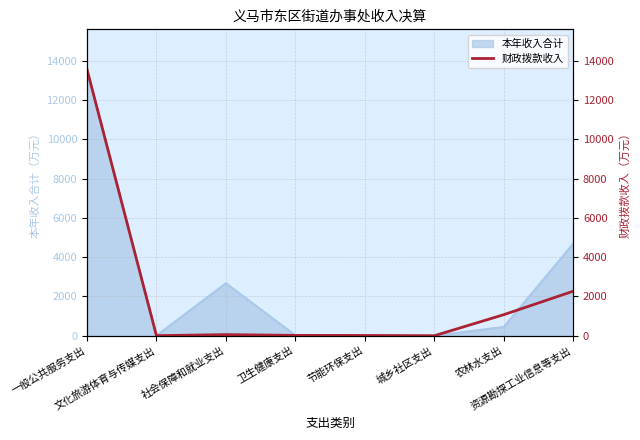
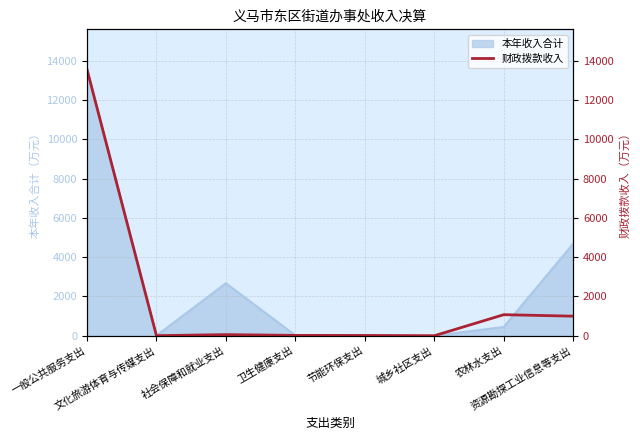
  {
    "本年收入合计": {
      "一般公共服务支出": 13600,
      "文化旅游体育与传媒支出": 0,
      "社会保障和就业支出": 2700,
      "卫生健康支出": 0,
      "节能环保支出": 0,
      "城乡社区支出": 0,
      "农林水支出": 400,
      "资源勘探工业信息等支出": 4700
    },
    "财政拨款收入": {
      "一般公共服务支出": 13600,
      "文化旅游体育与传媒支出": 0,
      "社会保障和就业支出": 100,
      "卫生健康支出": 0,
      "节能环保支出": 0,
      "城乡社区支出": 0,
      "农林水支出": 1100,
-     "资源勘探工业信息等支出": 2300
+     "资源勘探工业信息等支出": 1000
    }
  }
